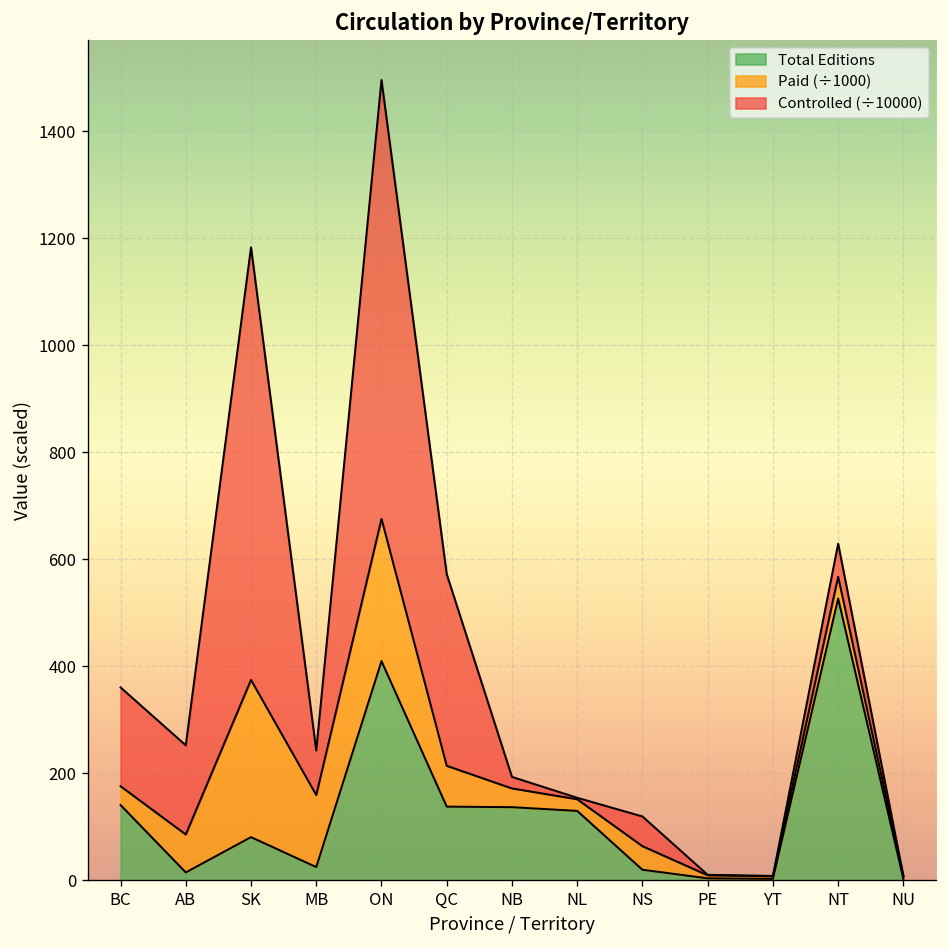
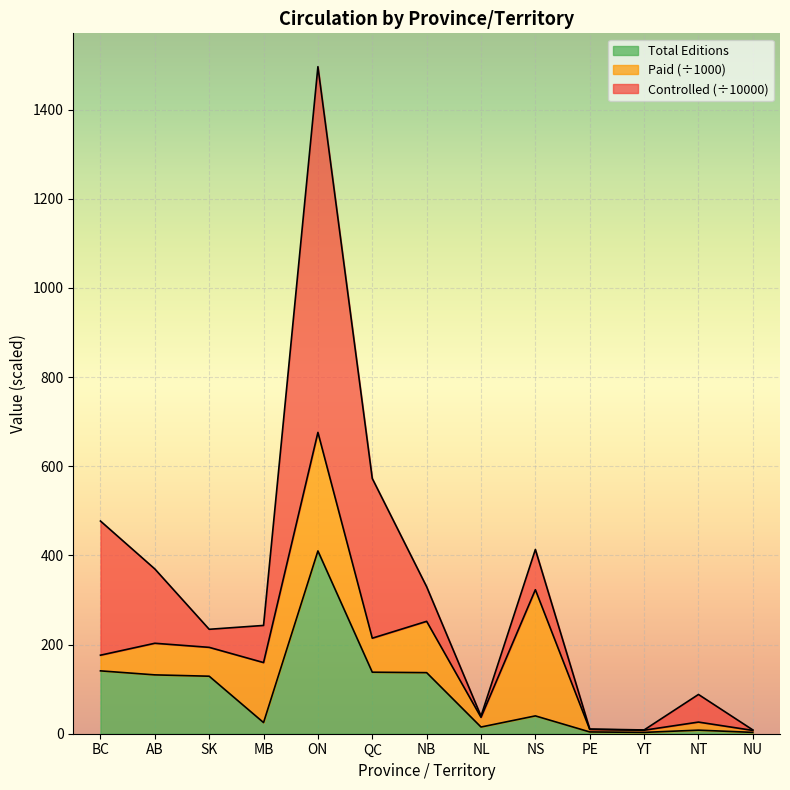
  {
    "Total Editions": {
      "BC": 140,
-     "AB": 20,
-     "SK": 80,
+     "AB": 130,
+     "SK": 130,
      "MB": 30,
      "ON": 410,
      "QC": 140,
      "NB": 140,
-     "NL": 130,
-     "NS": 20,
-     "NT": 530
+     "NL": 20,
+     "NS": 40,
+     "NT": 10
    },
    "Paid (÷1000)": {
      "BC": 40,
      "AB": 70,
-     "SK": 290,
+     "SK": 60,
      "MB": 130,
      "ON": 270,
      "QC": 80,
-     "NB": 40,
-     "NS": 40,
-     "NT": 40
+     "NB": 120,
+     "NS": 280,
+     "NT": 20
    },
    "Controlled (÷10000)": {
-     "BC": 180,
+     "BC": 300,
      "AB": 170,
-     "SK": 810,
+     "SK": 40,
      "MB": 80,
      "ON": 820,
      "QC": 360,
-     "NB": 20,
-     "NS": 60,
+     "NB": 80,
+     "NS": 90,
      "NT": 60
    }
  }
